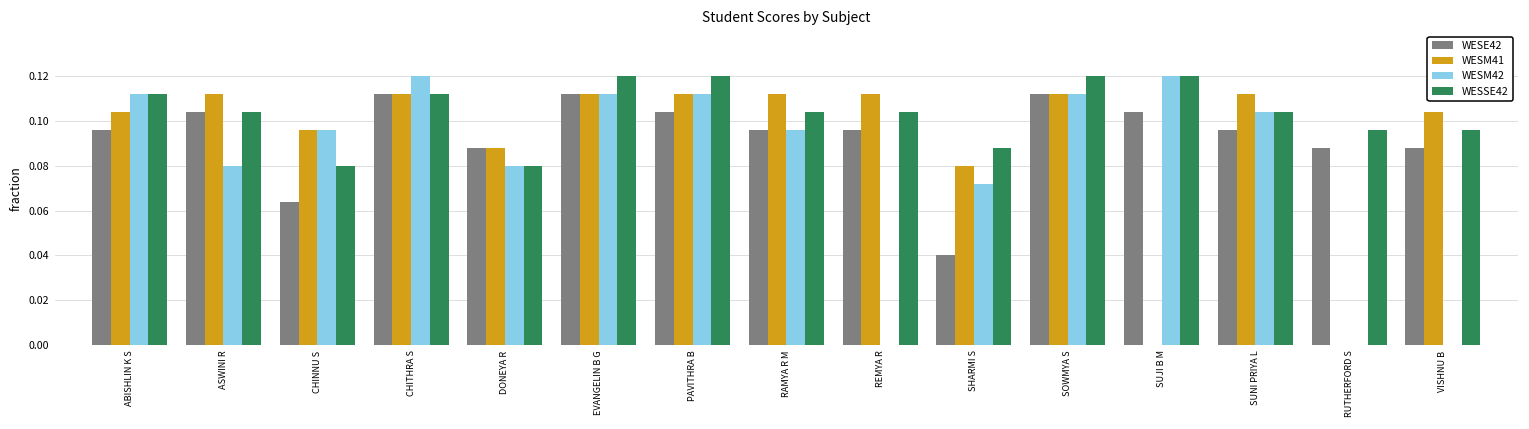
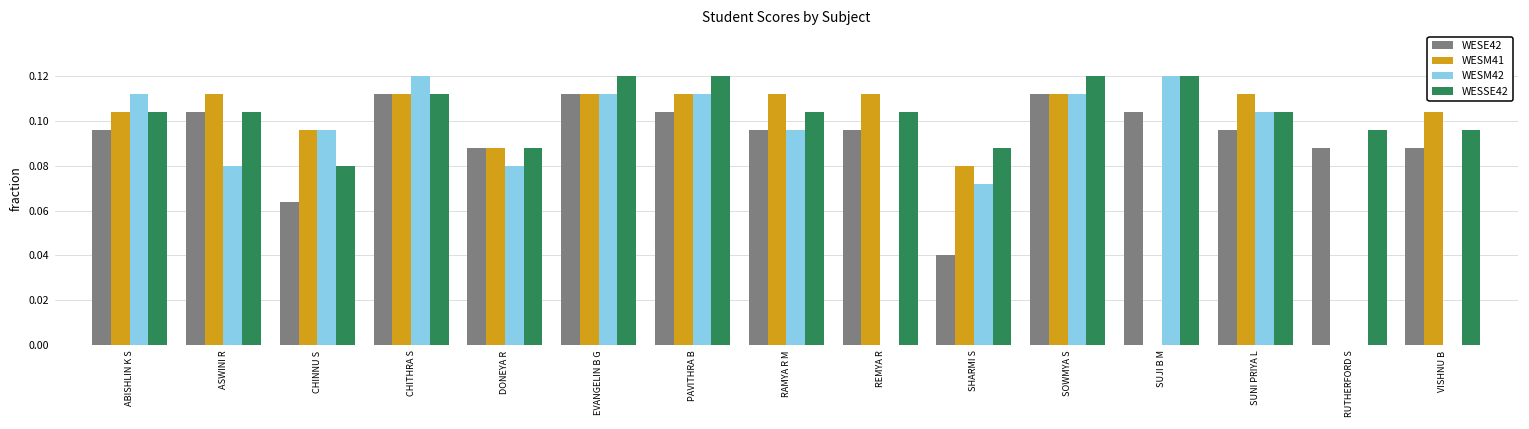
  {
    "WESE42": {
      "ABISHLIN K S": 0.096,
      "ASWINI R": 0.104,
      "CHINNU S": 0.064,
      "CHITHRA S": 0.112,
      "DONEYA R": 0.088,
      "EVANGELIN B G": 0.112,
      "PAVITHRA B": 0.104,
      "RAMYA R M": 0.096,
      "REMYA R": 0.096,
      "SHARMI S": 0.040,
      "SOWMYA S": 0.112,
      "SUJI B M": 0.104,
      "SUNI PRIYA L": 0.096,
      "RUTHERFORD S": 0.088,
      "VISHNU B": 0.088
    },
    "WESM41": {
      "ABISHLIN K S": 0.104,
      "ASWINI R": 0.112,
      "CHINNU S": 0.096,
      "CHITHRA S": 0.112,
      "DONEYA R": 0.088,
      "EVANGELIN B G": 0.112,
      "PAVITHRA B": 0.112,
      "RAMYA R M": 0.112,
      "REMYA R": 0.112,
      "SHARMI S": 0.080,
      "SOWMYA S": 0.112,
      "SUJI B M": 0.000,
      "SUNI PRIYA L": 0.112,
      "RUTHERFORD S": 0.000,
      "VISHNU B": 0.104
    },
    "WESM42": {
      "ABISHLIN K S": 0.112,
      "ASWINI R": 0.080,
      "CHINNU S": 0.096,
      "CHITHRA S": 0.120,
      "DONEYA R": 0.080,
      "EVANGELIN B G": 0.112,
      "PAVITHRA B": 0.112,
      "RAMYA R M": 0.096,
      "REMYA R": 0.000,
      "SHARMI S": 0.072,
      "SOWMYA S": 0.112,
      "SUJI B M": 0.120,
      "SUNI PRIYA L": 0.104,
      "RUTHERFORD S": 0.000,
      "VISHNU B": 0.000
    },
    "WESSE42": {
-     "ABISHLIN K S": 0.112,
+     "ABISHLIN K S": 0.104,
      "ASWINI R": 0.104,
      "CHINNU S": 0.080,
      "CHITHRA S": 0.112,
-     "DONEYA R": 0.080,
+     "DONEYA R": 0.088,
      "EVANGELIN B G": 0.120,
      "PAVITHRA B": 0.120,
      "RAMYA R M": 0.104,
      "REMYA R": 0.104,
      "SHARMI S": 0.088,
      "SOWMYA S": 0.120,
      "SUJI B M": 0.120,
      "SUNI PRIYA L": 0.104,
      "RUTHERFORD S": 0.096,
      "VISHNU B": 0.096
    }
  }
